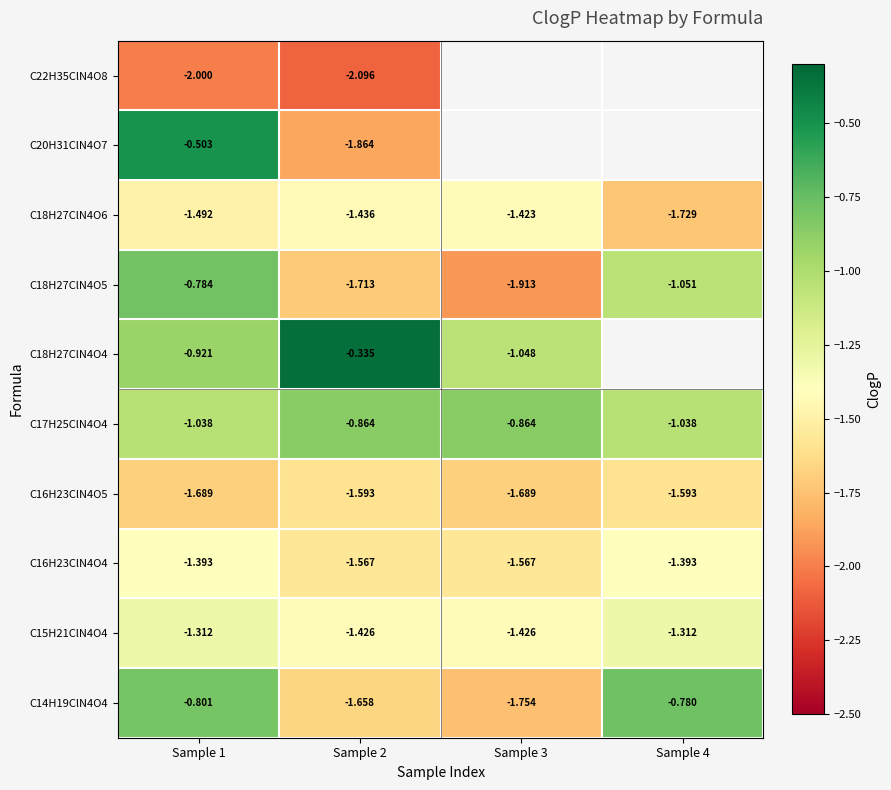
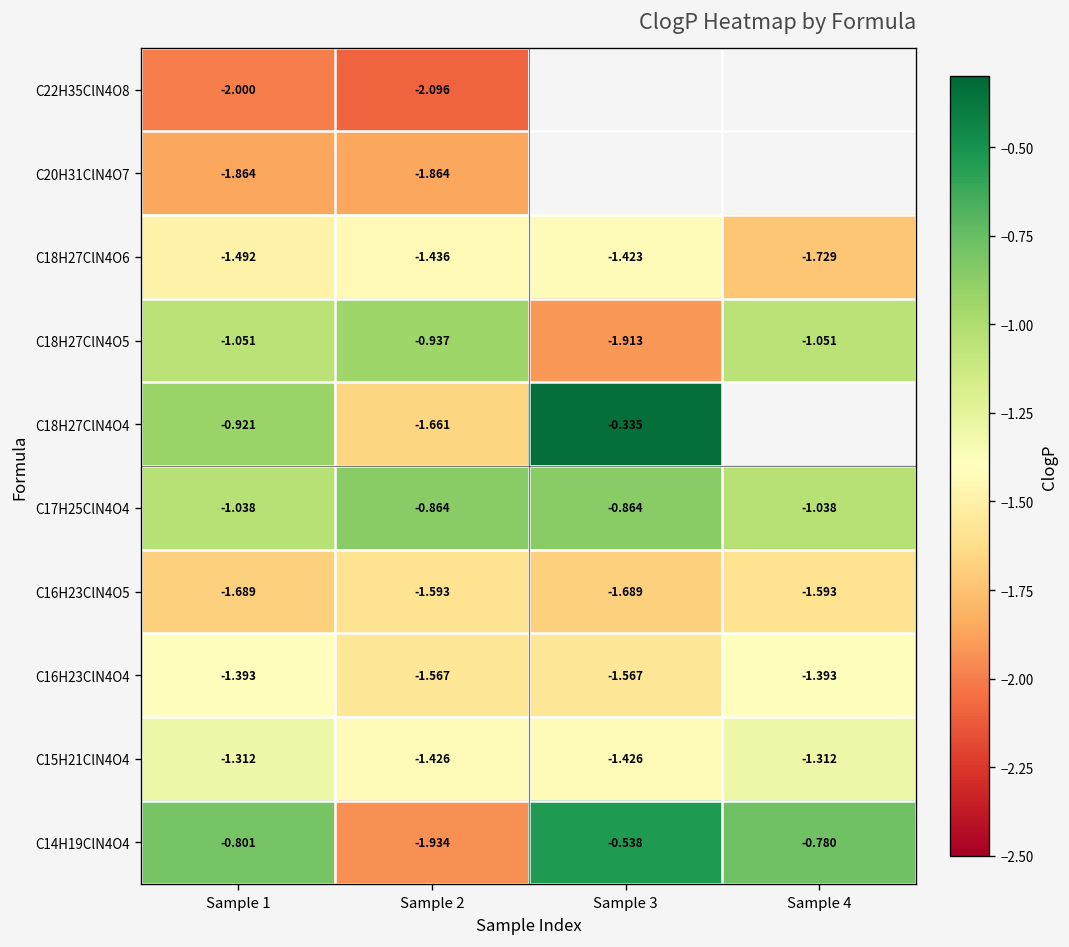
  {
    "C22H35ClN4O8": {
      "Sample 1": -2.000,
      "Sample 2": -2.096
    },
    "C20H31ClN4O7": {
-     "Sample 1": -0.503,
+     "Sample 1": -1.864,
      "Sample 2": -1.864
    },
    "C18H27ClN4O6": {
      "Sample 1": -1.492,
      "Sample 2": -1.436,
      "Sample 3": -1.423,
      "Sample 4": -1.729
    },
    "C18H27ClN4O5": {
-     "Sample 1": -0.784,
-     "Sample 2": -1.713,
+     "Sample 1": -1.051,
+     "Sample 2": -0.937,
      "Sample 3": -1.913,
      "Sample 4": -1.051
    },
    "C18H27ClN4O4": {
      "Sample 1": -0.921,
-     "Sample 2": -0.335,
-     "Sample 3": -1.048
+     "Sample 2": -1.661,
+     "Sample 3": -0.335
    },
    "C17H25ClN4O4": {
      "Sample 1": -1.038,
      "Sample 2": -0.864,
      "Sample 3": -0.864,
      "Sample 4": -1.038
    },
    "C16H23ClN4O5": {
      "Sample 1": -1.689,
      "Sample 2": -1.593,
      "Sample 3": -1.689,
      "Sample 4": -1.593
    },
    "C16H23ClN4O4": {
      "Sample 1": -1.393,
      "Sample 2": -1.567,
      "Sample 3": -1.567,
      "Sample 4": -1.393
    },
    "C15H21ClN4O4": {
      "Sample 1": -1.312,
      "Sample 2": -1.426,
      "Sample 3": -1.426,
      "Sample 4": -1.312
    },
    "C14H19ClN4O4": {
      "Sample 1": -0.801,
-     "Sample 2": -1.658,
-     "Sample 3": -1.754,
+     "Sample 2": -1.934,
+     "Sample 3": -0.538,
      "Sample 4": -0.780
    }
  }
